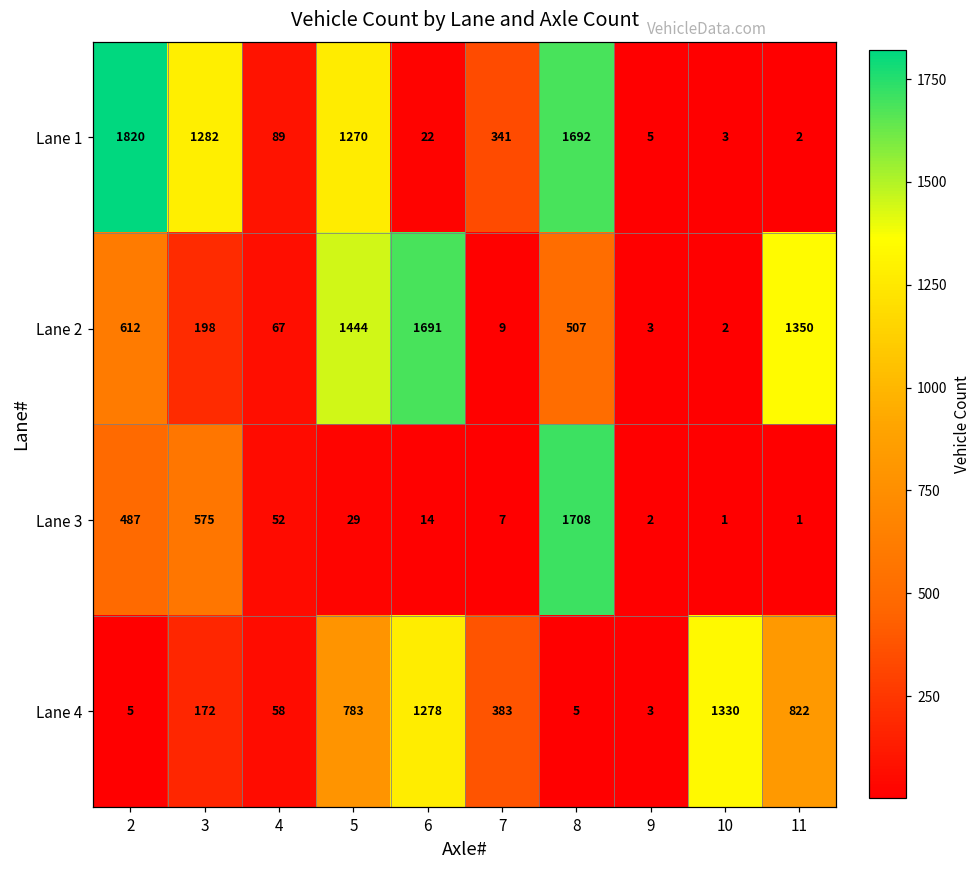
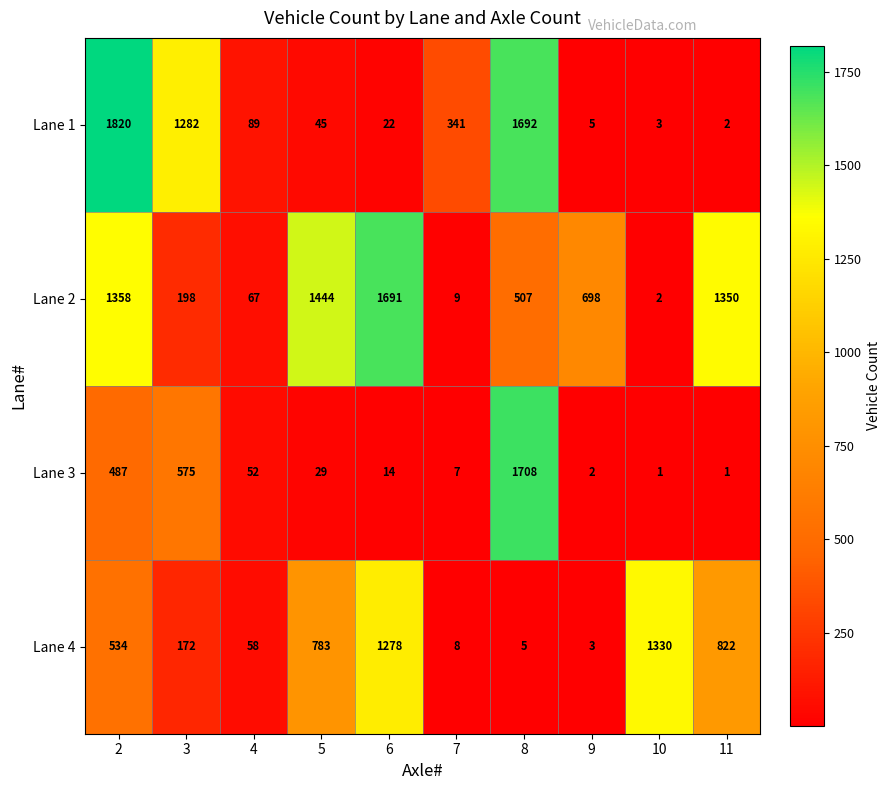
  {
    "Lane 1": {
      "2": 1820,
      "3": 1282,
      "4": 89,
-     "5": 1270,
+     "5": 45,
      "6": 22,
      "7": 341,
      "8": 1692,
      "9": 5,
      "10": 3,
      "11": 2
    },
    "Lane 2": {
-     "2": 612,
+     "2": 1358,
      "3": 198,
      "4": 67,
      "5": 1444,
      "6": 1691,
      "7": 9,
      "8": 507,
-     "9": 3,
+     "9": 698,
      "10": 2,
      "11": 1350
    },
    "Lane 3": {
      "2": 487,
      "3": 575,
      "4": 52,
      "5": 29,
      "6": 14,
      "7": 7,
      "8": 1708,
      "9": 2,
      "10": 1,
      "11": 1
    },
    "Lane 4": {
-     "2": 5,
+     "2": 534,
      "3": 172,
      "4": 58,
      "5": 783,
      "6": 1278,
-     "7": 383,
+     "7": 8,
      "8": 5,
      "9": 3,
      "10": 1330,
      "11": 822
    }
  }
